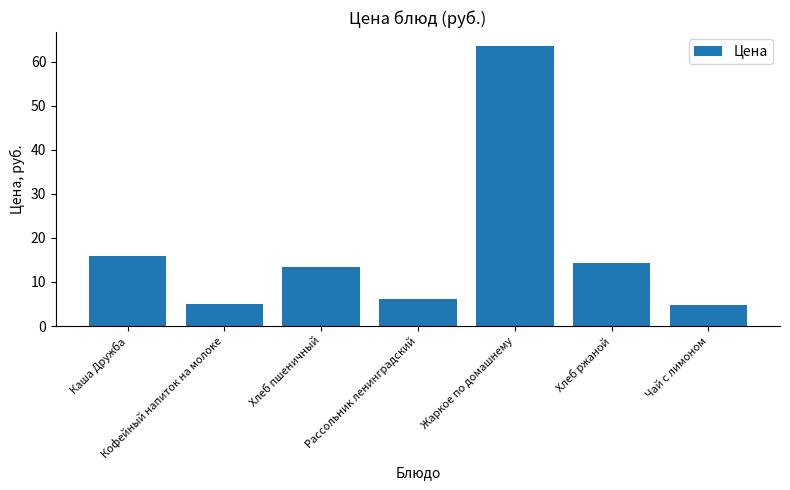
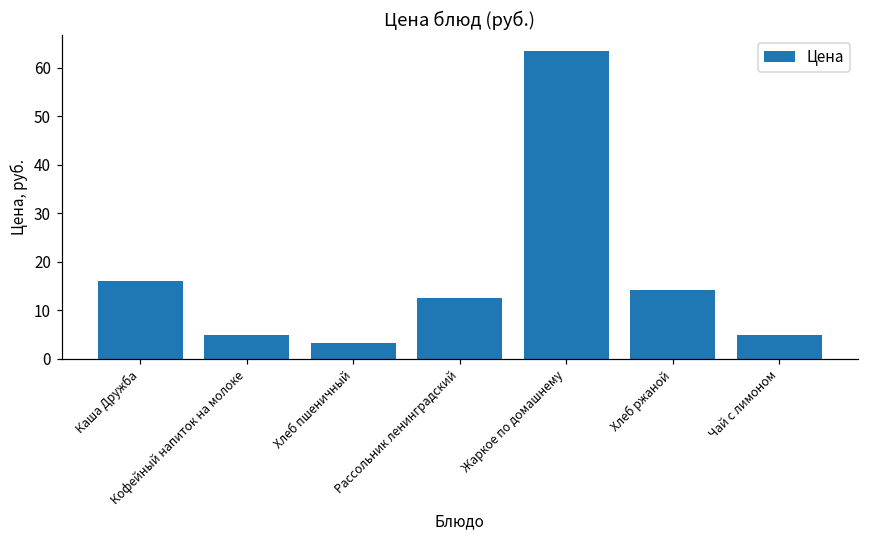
  {
    "Каша Дружба": 16,
    "Кофейный напиток на молоке": 5,
-   "Хлеб пшеничный": 13,
-   "Рассольник ленинградский": 6,
+   "Хлеб пшеничный": 3,
+   "Рассольник ленинградский": 13,
    "Жаркое по домашнему": 64,
    "Хлеб ржаной": 14,
    "Чай с лимоном": 5
  }
